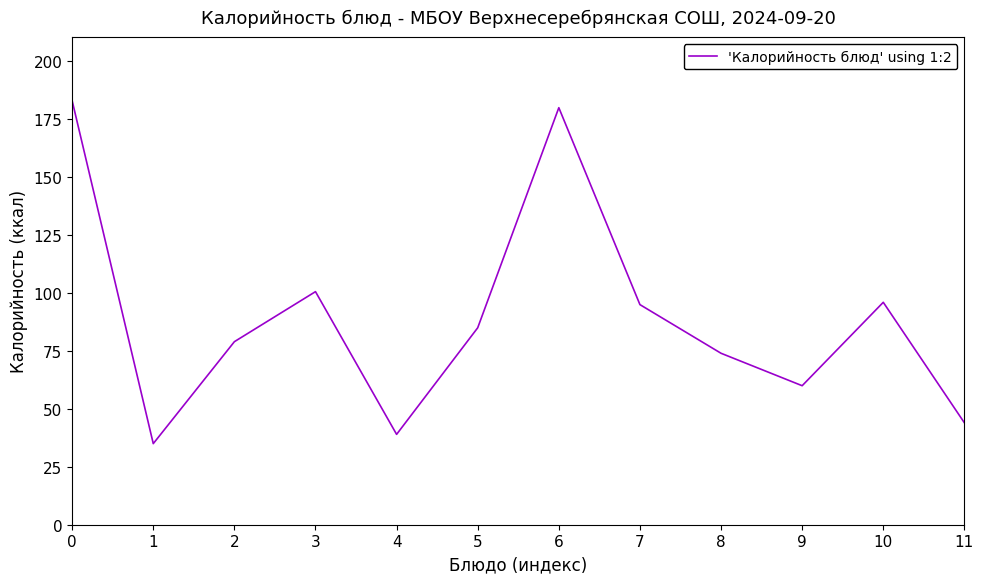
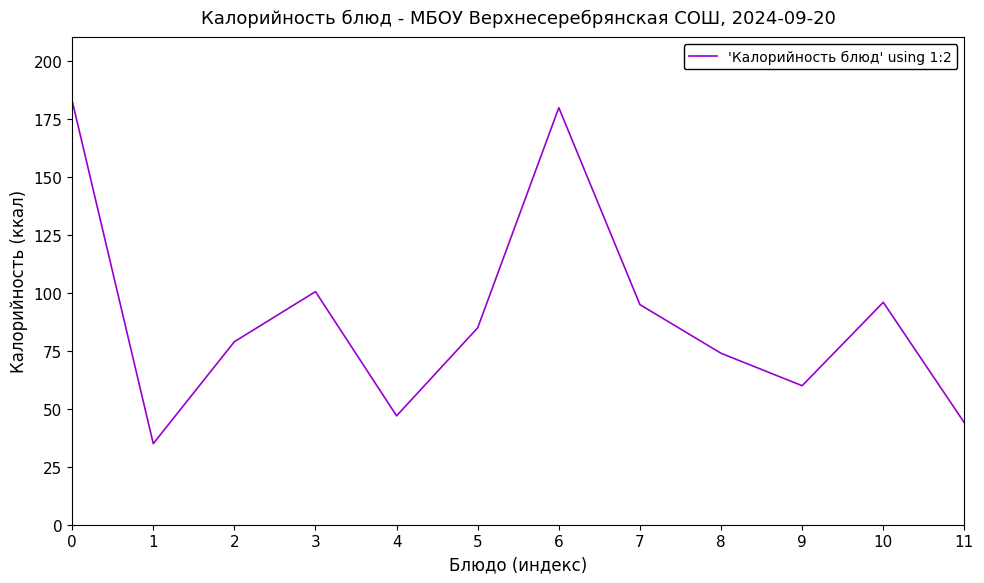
  {
    "0": 183,
    "1": 35,
    "2": 79,
    "3": 101,
-   "4": 39,
+   "4": 47,
    "5": 85,
    "6": 180,
    "7": 95,
    "8": 74,
    "9": 60,
    "10": 96,
    "11": 44
  }
